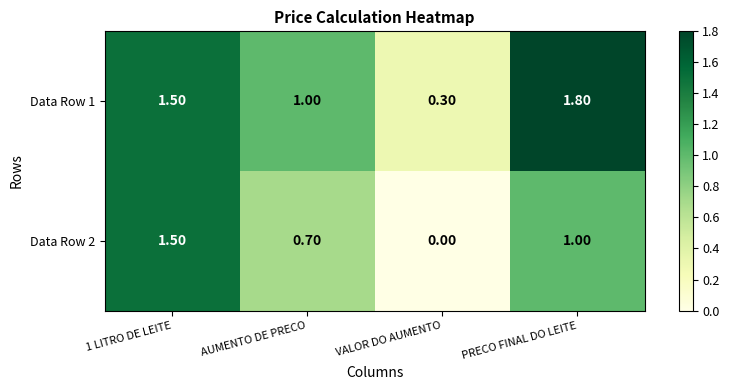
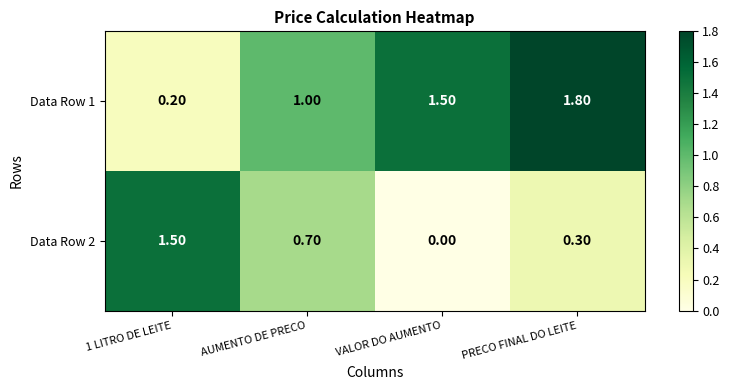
  {
    "Data Row 1": {
-     "1 LITRO DE LEITE": 1.50,
+     "1 LITRO DE LEITE": 0.20,
      "AUMENTO DE PRECO": 1.00,
-     "VALOR DO AUMENTO": 0.30,
+     "VALOR DO AUMENTO": 1.50,
      "PRECO FINAL DO LEITE": 1.80
    },
    "Data Row 2": {
      "1 LITRO DE LEITE": 1.50,
      "AUMENTO DE PRECO": 0.70,
      "VALOR DO AUMENTO": 0.00,
-     "PRECO FINAL DO LEITE": 1.00
+     "PRECO FINAL DO LEITE": 0.30
    }
  }
